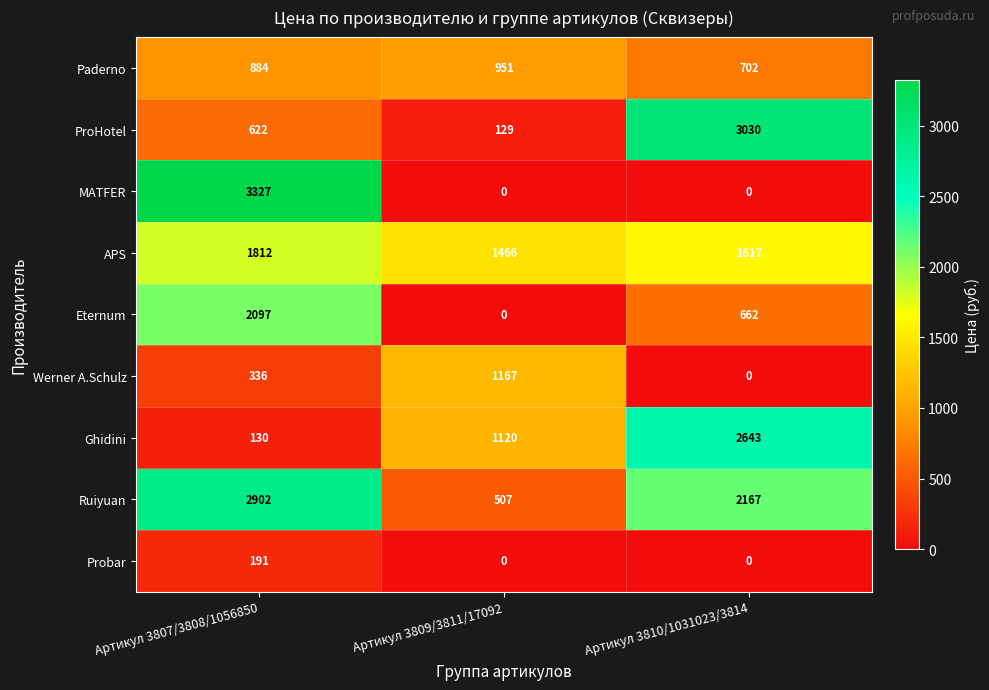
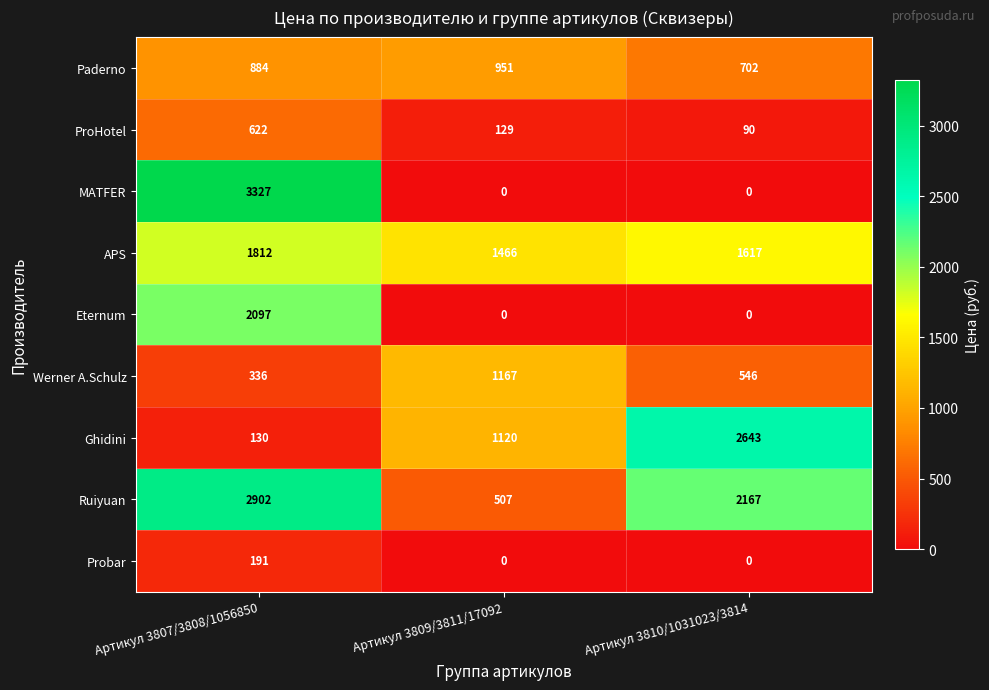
  {
    "Paderno": {
      "Артикул 3807/3808/1056850": 884,
      "Артикул 3809/3811/17092": 951,
      "Артикул 3810/1031023/3814": 702
    },
    "ProHotel": {
      "Артикул 3807/3808/1056850": 622,
      "Артикул 3809/3811/17092": 129,
-     "Артикул 3810/1031023/3814": 3030
+     "Артикул 3810/1031023/3814": 90
    },
    "MATFER": {
      "Артикул 3807/3808/1056850": 3327,
      "Артикул 3809/3811/17092": 0,
      "Артикул 3810/1031023/3814": 0
    },
    "APS": {
      "Артикул 3807/3808/1056850": 1812,
      "Артикул 3809/3811/17092": 1466,
      "Артикул 3810/1031023/3814": 1617
    },
    "Eternum": {
      "Артикул 3807/3808/1056850": 2097,
      "Артикул 3809/3811/17092": 0,
-     "Артикул 3810/1031023/3814": 662
+     "Артикул 3810/1031023/3814": 0
    },
    "Werner A.Schulz": {
      "Артикул 3807/3808/1056850": 336,
      "Артикул 3809/3811/17092": 1167,
-     "Артикул 3810/1031023/3814": 0
+     "Артикул 3810/1031023/3814": 546
    },
    "Ghidini": {
      "Артикул 3807/3808/1056850": 130,
      "Артикул 3809/3811/17092": 1120,
      "Артикул 3810/1031023/3814": 2643
    },
    "Ruiyuan": {
      "Артикул 3807/3808/1056850": 2902,
      "Артикул 3809/3811/17092": 507,
      "Артикул 3810/1031023/3814": 2167
    },
    "Probar": {
      "Артикул 3807/3808/1056850": 191,
      "Артикул 3809/3811/17092": 0,
      "Артикул 3810/1031023/3814": 0
    }
  }
